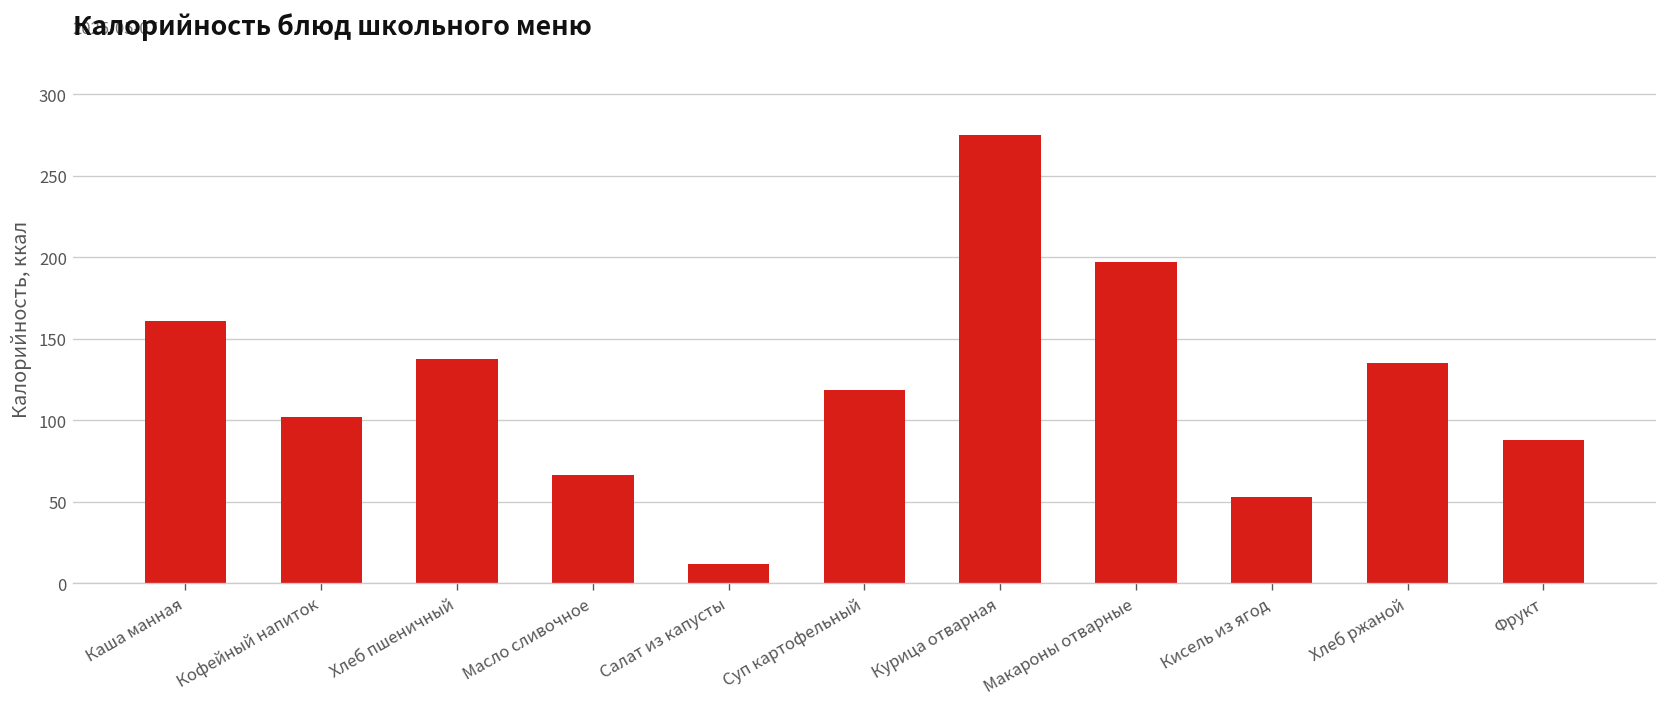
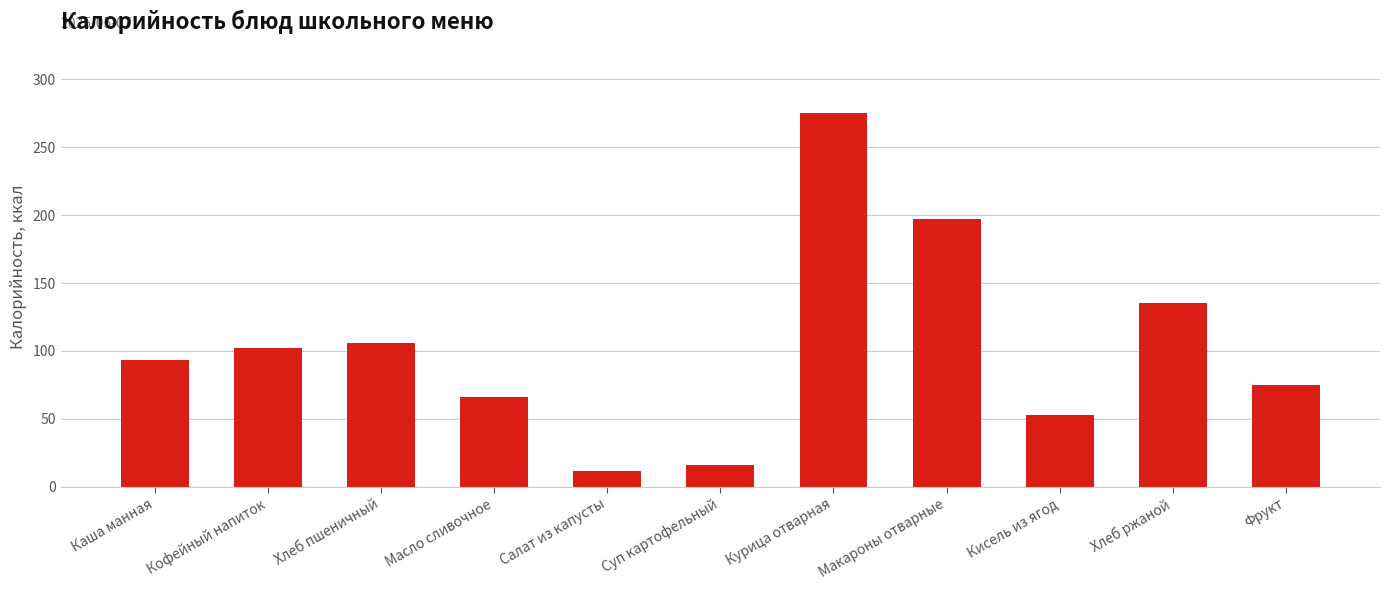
  {
-   "Каша манная": 161,
+   "Каша манная": 93,
    "Кофейный напиток": 102,
-   "Хлеб пшеничный": 137,
+   "Хлеб пшеничный": 106,
    "Масло сливочное": 66,
    "Салат из капусты": 12,
-   "Суп картофельный": 119,
+   "Суп картофельный": 16,
    "Курица отварная": 275,
    "Макароны отварные": 197,
    "Кисель из ягод": 53,
    "Хлеб ржаной": 135,
-   "Фрукт": 88
+   "Фрукт": 75
  }
